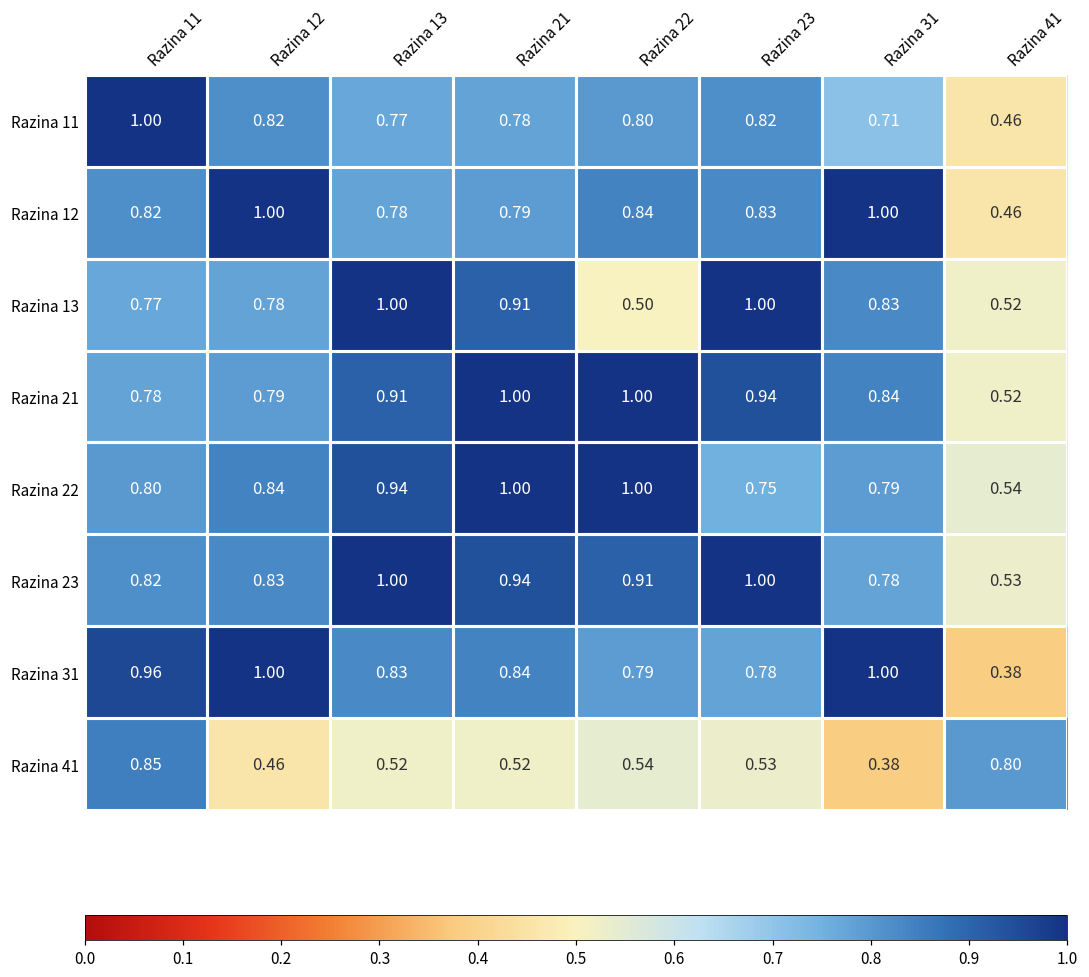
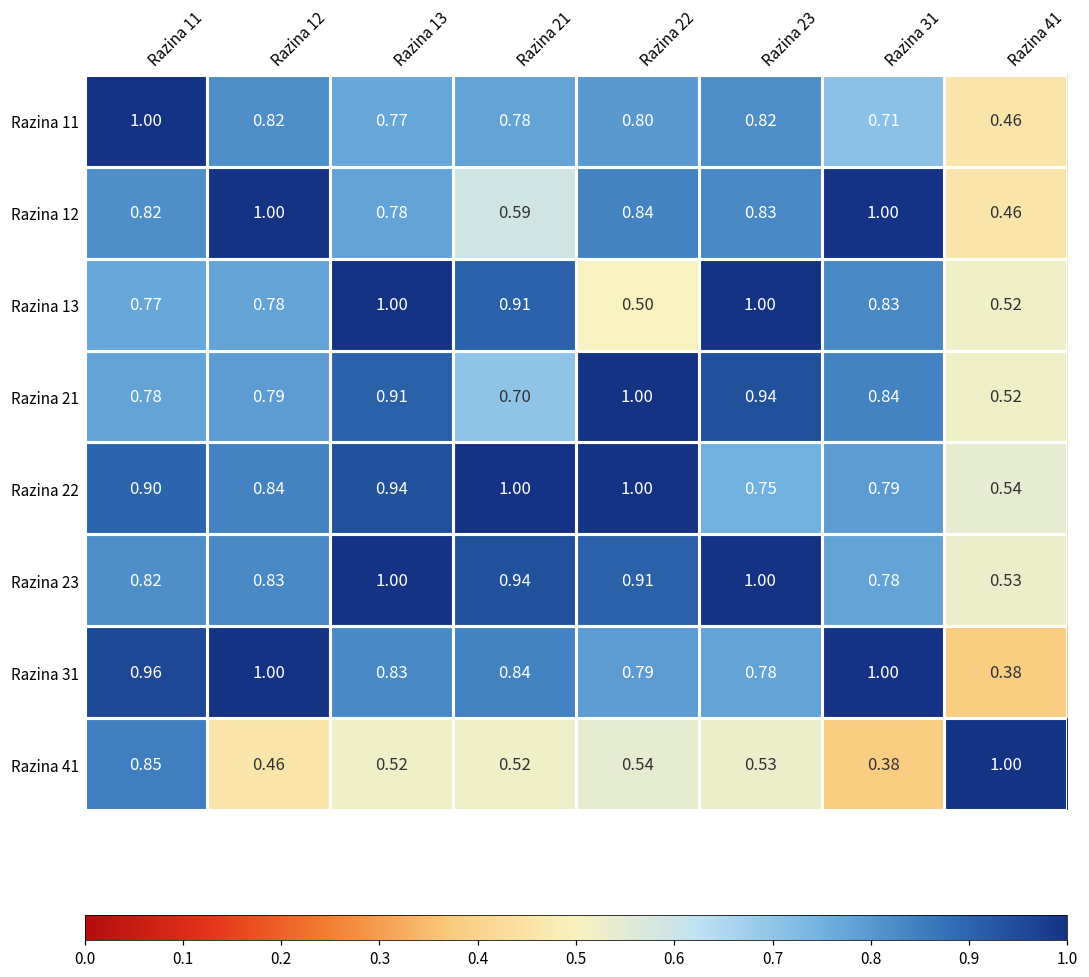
  {
    "Razina 11": {
      "Razina 11": 1.00,
      "Razina 12": 0.82,
      "Razina 13": 0.77,
      "Razina 21": 0.78,
      "Razina 22": 0.80,
      "Razina 23": 0.82,
      "Razina 31": 0.71,
      "Razina 41": 0.46
    },
    "Razina 12": {
      "Razina 11": 0.82,
      "Razina 12": 1.00,
      "Razina 13": 0.78,
-     "Razina 21": 0.79,
+     "Razina 21": 0.59,
      "Razina 22": 0.84,
      "Razina 23": 0.83,
      "Razina 31": 1.00,
      "Razina 41": 0.46
    },
    "Razina 13": {
      "Razina 11": 0.77,
      "Razina 12": 0.78,
      "Razina 13": 1.00,
      "Razina 21": 0.91,
      "Razina 22": 0.50,
      "Razina 23": 1.00,
      "Razina 31": 0.83,
      "Razina 41": 0.52
    },
    "Razina 21": {
      "Razina 11": 0.78,
      "Razina 12": 0.79,
      "Razina 13": 0.91,
-     "Razina 21": 1.00,
+     "Razina 21": 0.70,
      "Razina 22": 1.00,
      "Razina 23": 0.94,
      "Razina 31": 0.84,
      "Razina 41": 0.52
    },
    "Razina 22": {
-     "Razina 11": 0.80,
+     "Razina 11": 0.90,
      "Razina 12": 0.84,
      "Razina 13": 0.94,
      "Razina 21": 1.00,
      "Razina 22": 1.00,
      "Razina 23": 0.75,
      "Razina 31": 0.79,
      "Razina 41": 0.54
    },
    "Razina 23": {
      "Razina 11": 0.82,
      "Razina 12": 0.83,
      "Razina 13": 1.00,
      "Razina 21": 0.94,
      "Razina 22": 0.91,
      "Razina 23": 1.00,
      "Razina 31": 0.78,
      "Razina 41": 0.53
    },
    "Razina 31": {
      "Razina 11": 0.96,
      "Razina 12": 1.00,
      "Razina 13": 0.83,
      "Razina 21": 0.84,
      "Razina 22": 0.79,
      "Razina 23": 0.78,
      "Razina 31": 1.00,
      "Razina 41": 0.38
    },
    "Razina 41": {
      "Razina 11": 0.85,
      "Razina 12": 0.46,
      "Razina 13": 0.52,
      "Razina 21": 0.52,
      "Razina 22": 0.54,
      "Razina 23": 0.53,
      "Razina 31": 0.38,
-     "Razina 41": 0.80
+     "Razina 41": 1.00
    }
  }
